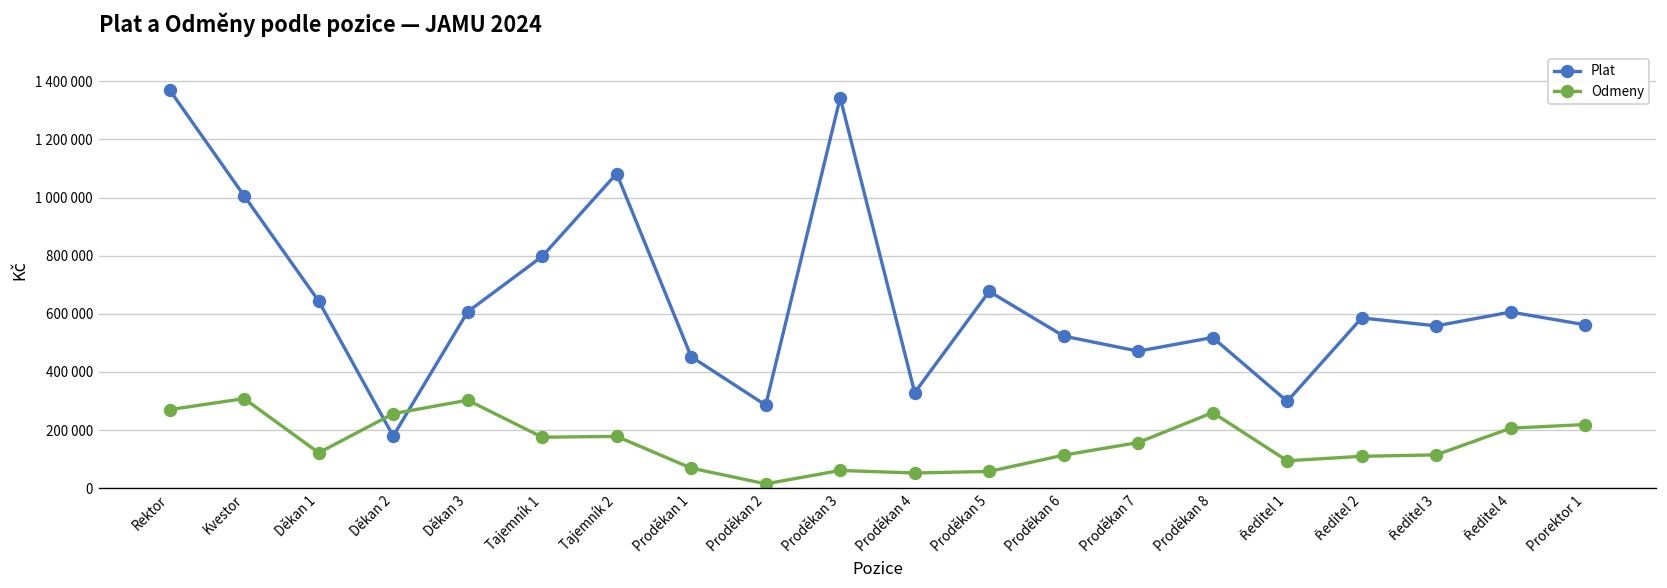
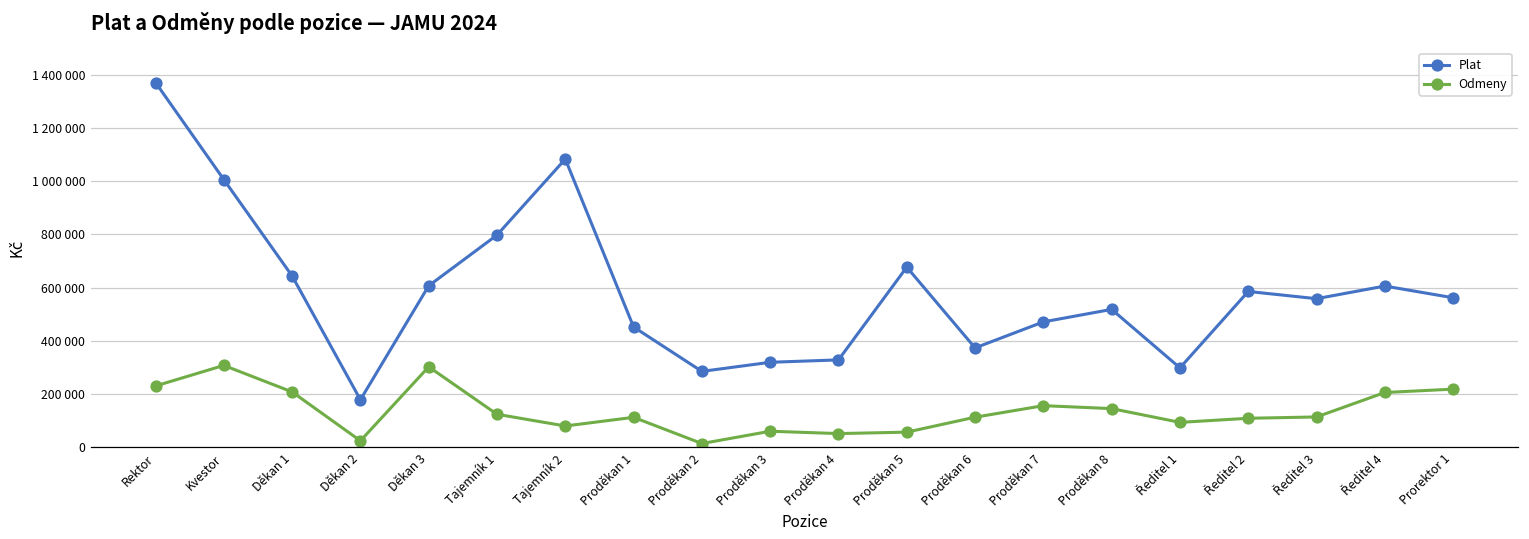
  {
    "Plat": {
      "Rektor": 1370000,
      "Kvestor": 1010000,
      "Děkan 1": 640000,
      "Děkan 2": 180000,
      "Děkan 3": 610000,
      "Tajemník 1": 800000,
      "Tajemník 2": 1080000,
      "Proděkan 1": 450000,
      "Proděkan 2": 290000,
-     "Proděkan 3": 1340000,
+     "Proděkan 3": 320000,
      "Proděkan 4": 330000,
      "Proděkan 5": 680000,
-     "Proděkan 6": 520000,
+     "Proděkan 6": 370000,
      "Proděkan 7": 470000,
      "Proděkan 8": 520000,
      "Ředitel 1": 300000,
      "Ředitel 2": 590000,
      "Ředitel 3": 560000,
      "Ředitel 4": 610000,
      "Prorektor 1": 560000
    },
    "Odmeny": {
-     "Rektor": 270000,
+     "Rektor": 230000,
      "Kvestor": 310000,
-     "Děkan 1": 120000,
-     "Děkan 2": 260000,
+     "Děkan 1": 210000,
+     "Děkan 2": 30000,
      "Děkan 3": 300000,
-     "Tajemník 1": 180000,
-     "Tajemník 2": 180000,
-     "Proděkan 1": 70000,
+     "Tajemník 1": 120000,
+     "Tajemník 2": 80000,
+     "Proděkan 1": 110000,
      "Proděkan 2": 10000,
      "Proděkan 3": 60000,
      "Proděkan 4": 50000,
      "Proděkan 5": 60000,
      "Proděkan 6": 110000,
      "Proděkan 7": 160000,
-     "Proděkan 8": 260000,
+     "Proděkan 8": 150000,
      "Ředitel 1": 90000,
      "Ředitel 2": 110000,
      "Ředitel 3": 110000,
      "Ředitel 4": 210000,
      "Prorektor 1": 220000
    }
  }
